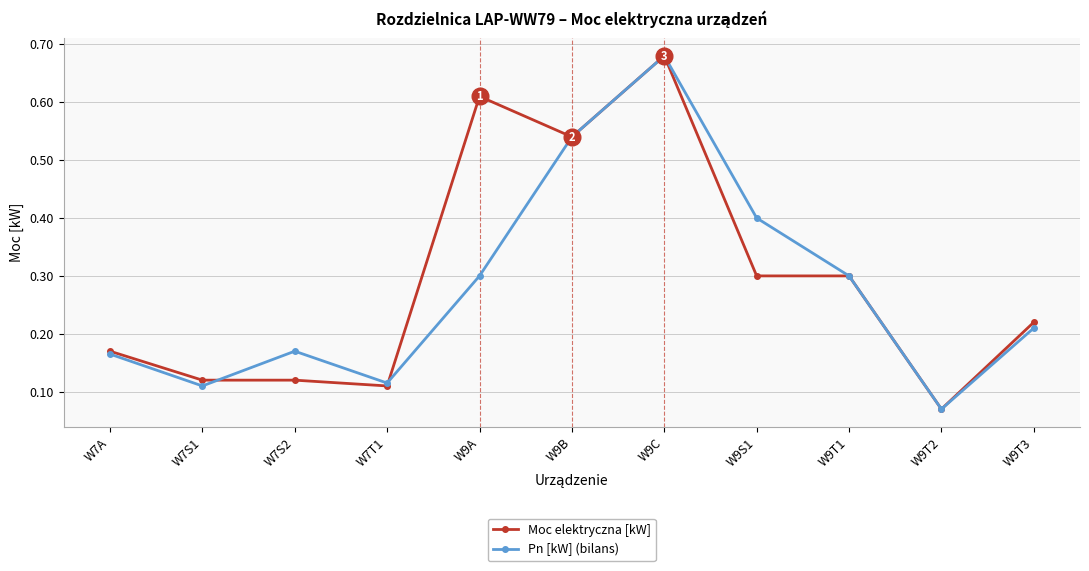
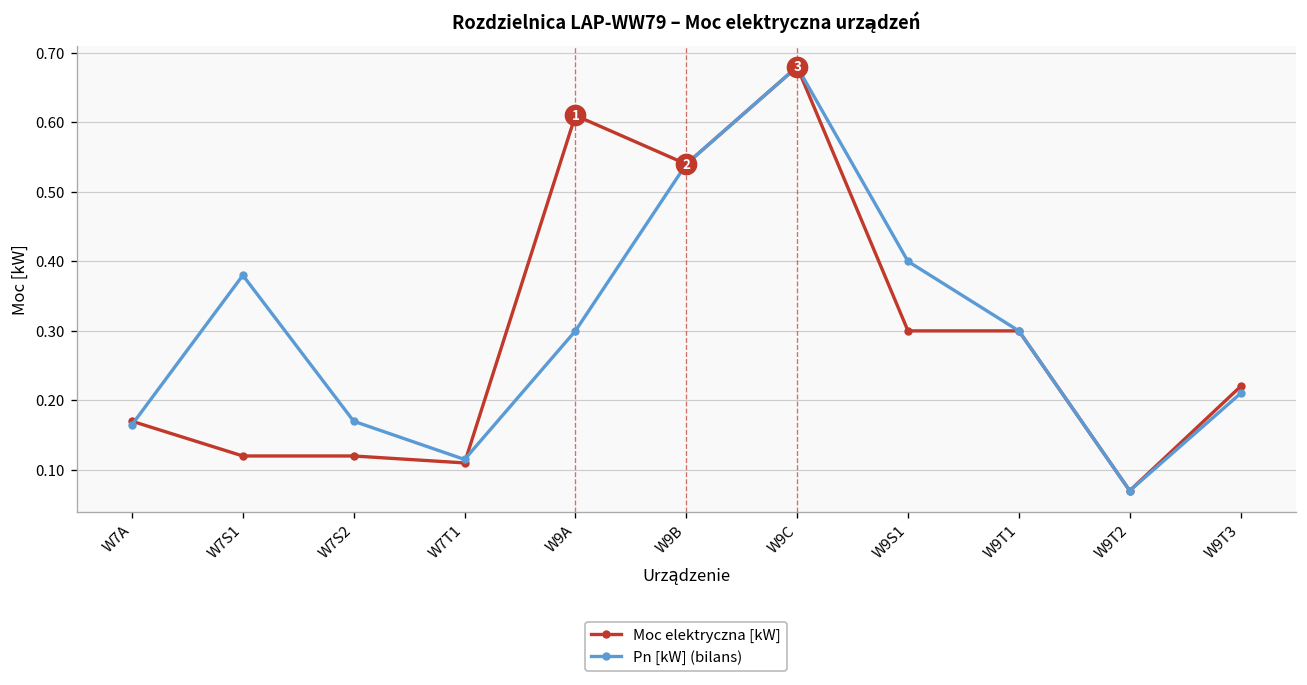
  {
    "Pn [kW] (bilans)": {
      "W7A": 0.17,
-     "W7S1": 0.11,
+     "W7S1": 0.38,
      "W7S2": 0.17,
      "W7T1": 0.12,
      "W9A": 0.30,
      "W9S1": 0.40,
      "W9T3": 0.21
    }
  }
